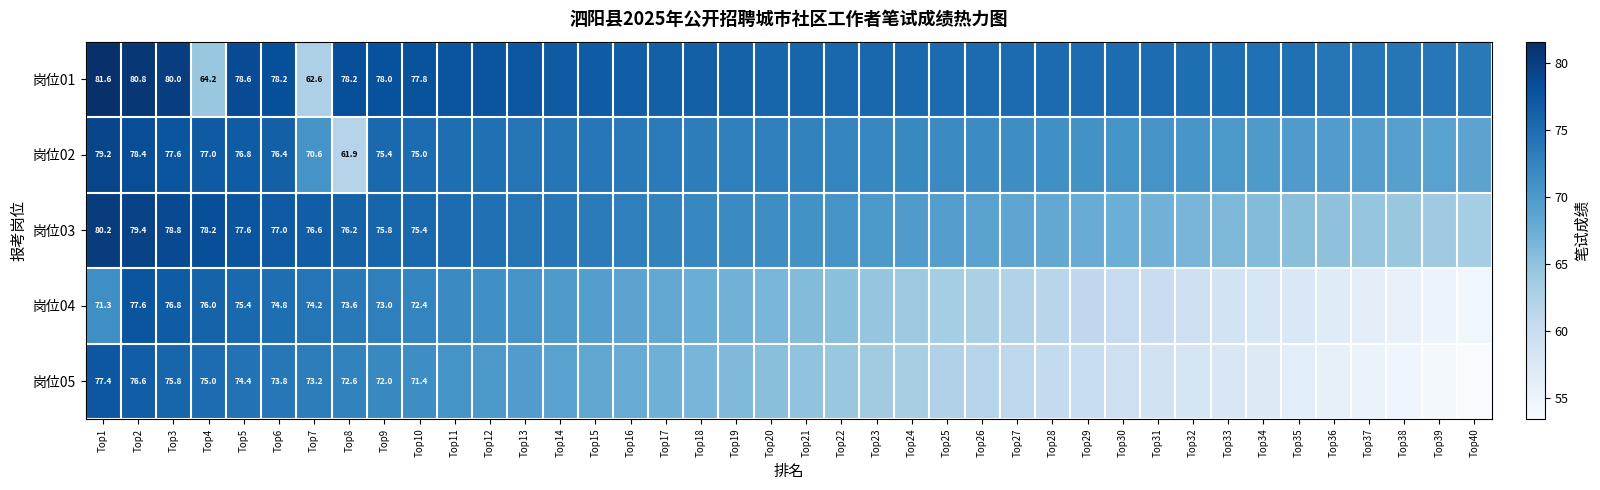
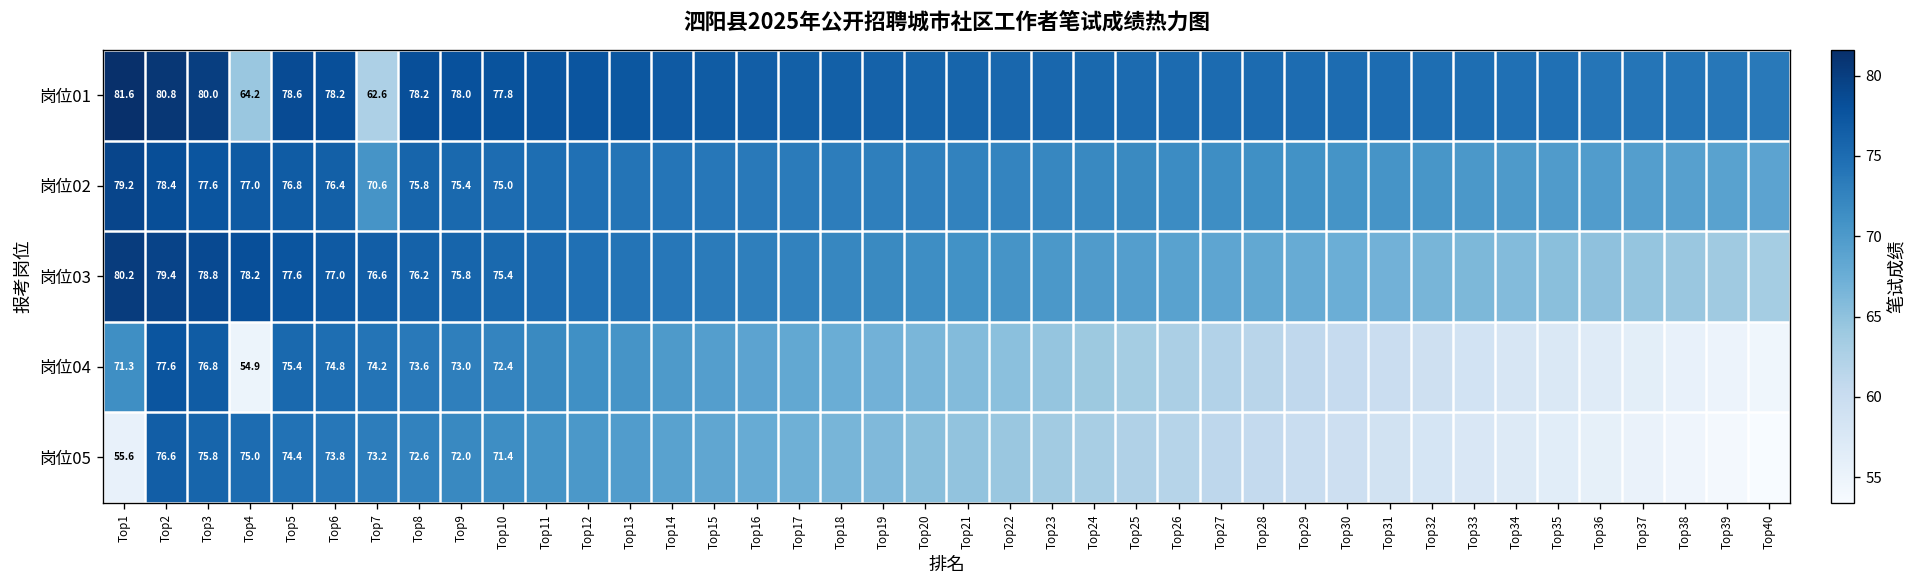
  {
    "岗位01": {
      "Top1": 81.6,
      "Top2": 80.8,
      "Top3": 80.0,
      "Top4": 64.2,
      "Top5": 78.6,
      "Top6": 78.2,
      "Top7": 62.6,
      "Top8": 78.2,
      "Top9": 78.0,
      "Top10": 77.8
    },
    "岗位02": {
      "Top1": 79.2,
      "Top2": 78.4,
      "Top3": 77.6,
      "Top4": 77.0,
      "Top5": 76.8,
      "Top6": 76.4,
      "Top7": 70.6,
-     "Top8": 61.9,
+     "Top8": 75.8,
      "Top9": 75.4,
      "Top10": 75.0
    },
    "岗位03": {
      "Top1": 80.2,
      "Top2": 79.4,
      "Top3": 78.8,
      "Top4": 78.2,
      "Top5": 77.6,
      "Top6": 77.0,
      "Top7": 76.6,
      "Top8": 76.2,
      "Top9": 75.8,
      "Top10": 75.4
    },
    "岗位04": {
      "Top1": 71.3,
      "Top2": 77.6,
      "Top3": 76.8,
-     "Top4": 76.0,
+     "Top4": 54.9,
      "Top5": 75.4,
      "Top6": 74.8,
      "Top7": 74.2,
      "Top8": 73.6,
      "Top9": 73.0,
      "Top10": 72.4
    },
    "岗位05": {
-     "Top1": 77.4,
+     "Top1": 55.6,
      "Top2": 76.6,
      "Top3": 75.8,
      "Top4": 75.0,
      "Top5": 74.4,
      "Top6": 73.8,
      "Top7": 73.2,
      "Top8": 72.6,
      "Top9": 72.0,
      "Top10": 71.4
    }
  }
